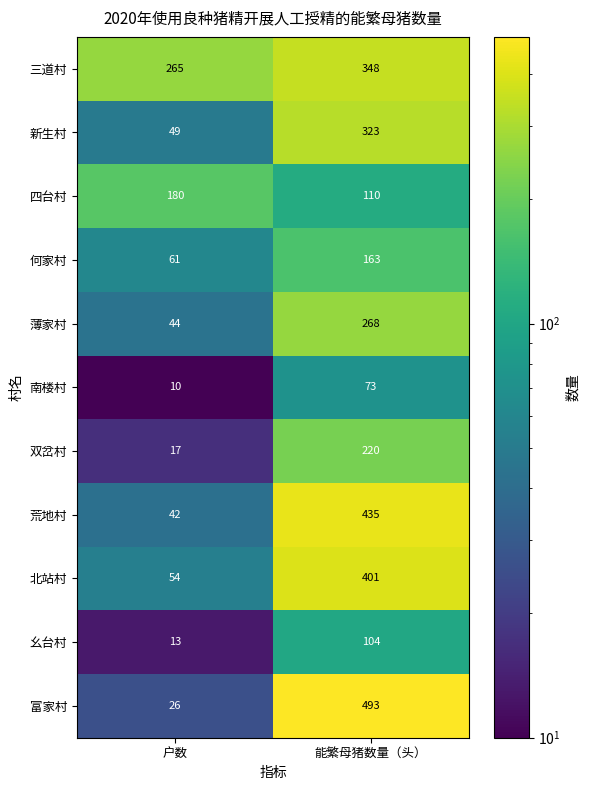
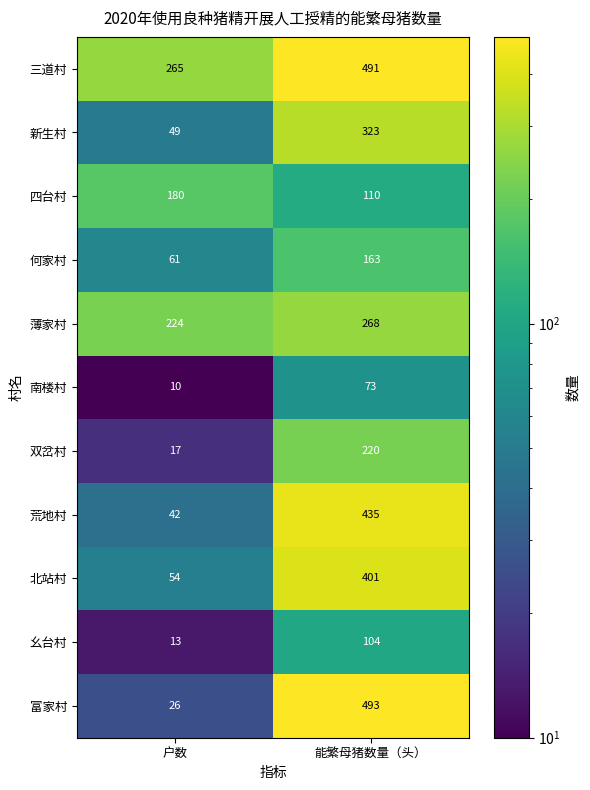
  {
    "三道村": {
      "户数": 265,
-     "能繁母猪数量（头）": 348
+     "能繁母猪数量（头）": 491
    },
    "新生村": {
      "户数": 49,
      "能繁母猪数量（头）": 323
    },
    "四台村": {
      "户数": 180,
      "能繁母猪数量（头）": 110
    },
    "何家村": {
      "户数": 61,
      "能繁母猪数量（头）": 163
    },
    "薄家村": {
-     "户数": 44,
+     "户数": 224,
      "能繁母猪数量（头）": 268
    },
    "南楼村": {
      "户数": 10,
      "能繁母猪数量（头）": 73
    },
    "双岔村": {
      "户数": 17,
      "能繁母猪数量（头）": 220
    },
    "荒地村": {
      "户数": 42,
      "能繁母猪数量（头）": 435
    },
    "北站村": {
      "户数": 54,
      "能繁母猪数量（头）": 401
    },
    "幺台村": {
      "户数": 13,
      "能繁母猪数量（头）": 104
    },
    "富家村": {
      "户数": 26,
      "能繁母猪数量（头）": 493
    }
  }
